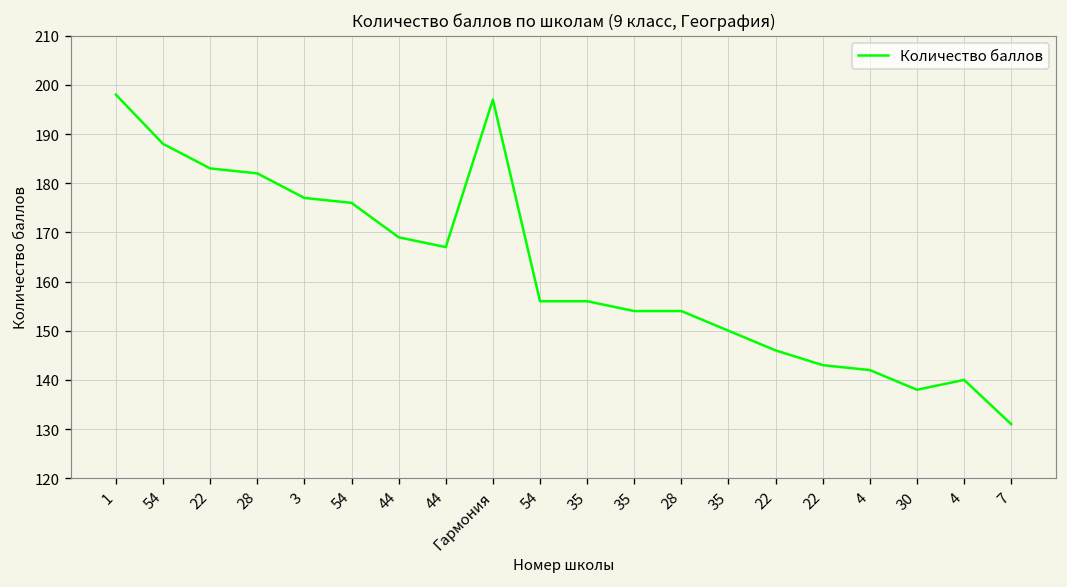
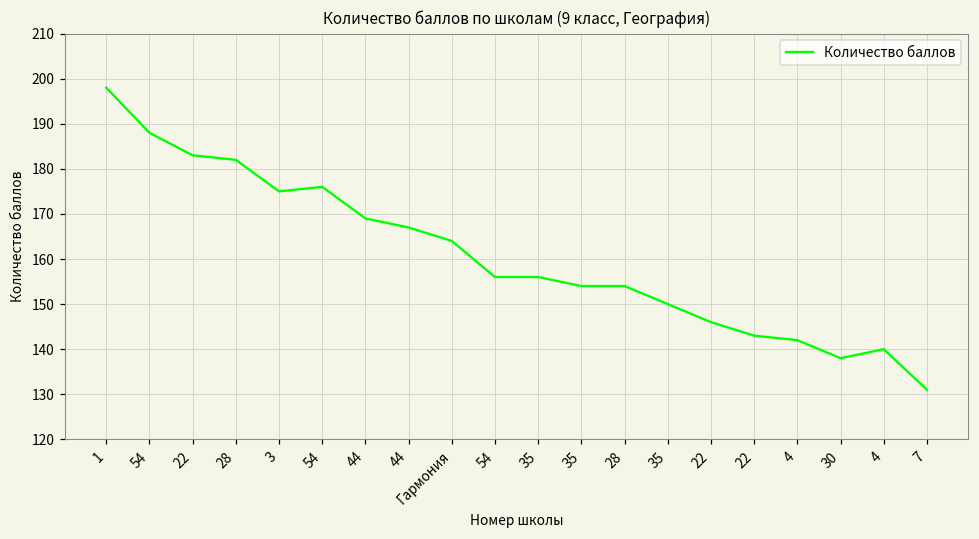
  {
    "1": 198,
-   "3": 177,
-   "Гармония": 197,
+   "3": 175,
+   "Гармония": 164,
    "30": 138,
    "7": 131
  }
